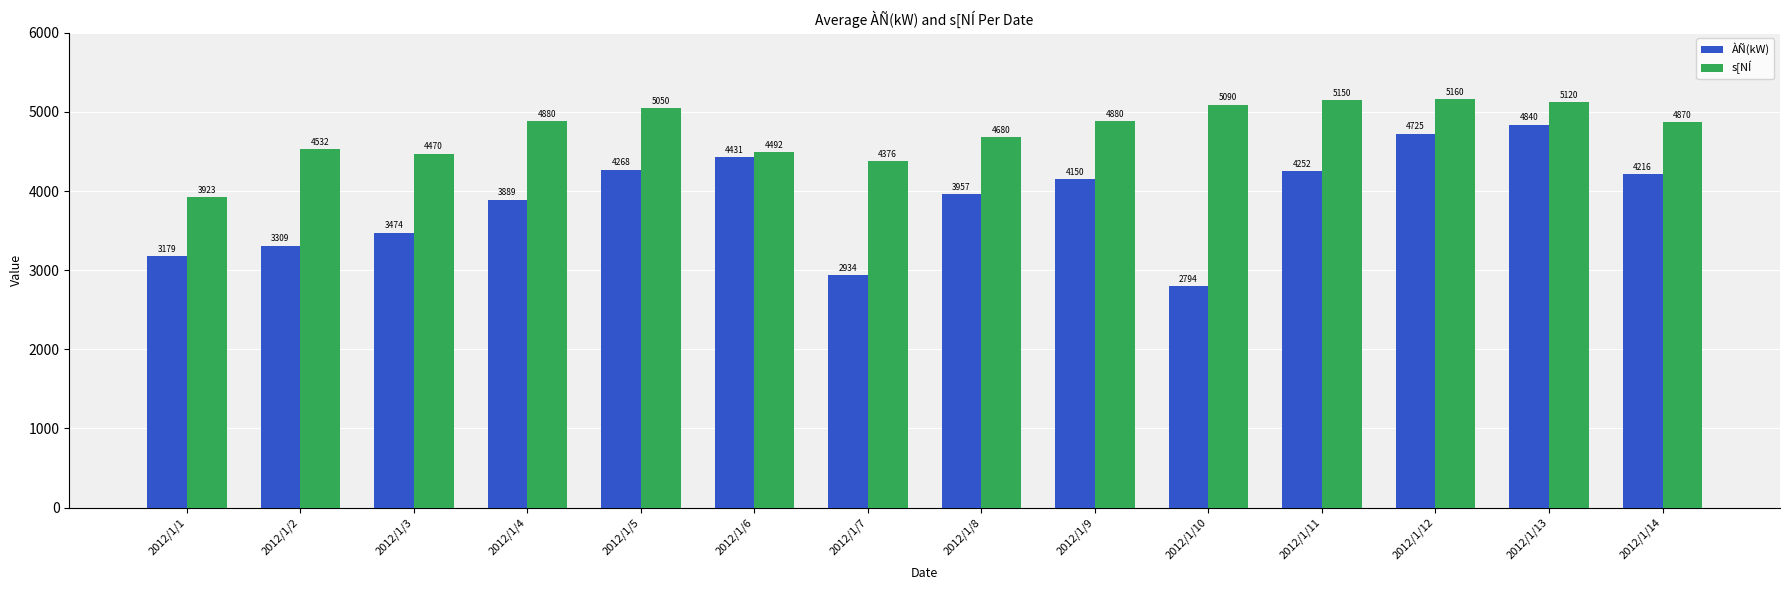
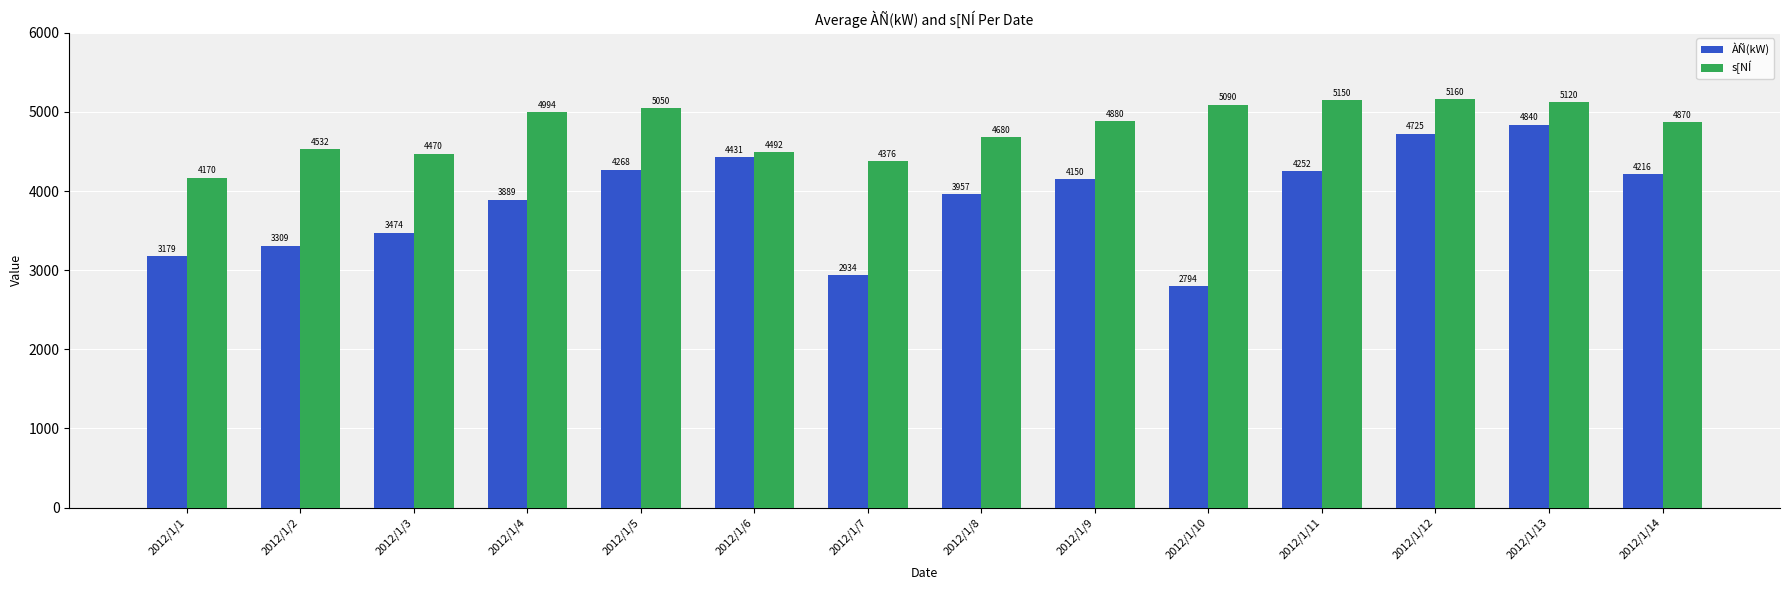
  {
    "ÀÑ(kW)": {
      "2012/1/1": 3179,
      "2012/1/2": 3309,
      "2012/1/3": 3474,
      "2012/1/4": 3889,
      "2012/1/5": 4268,
      "2012/1/6": 4431,
      "2012/1/7": 2934,
      "2012/1/8": 3957,
      "2012/1/9": 4150,
      "2012/1/10": 2794,
      "2012/1/11": 4252,
      "2012/1/12": 4725,
      "2012/1/13": 4840,
      "2012/1/14": 4216
    },
    "s[NÍ": {
-     "2012/1/1": 3923,
+     "2012/1/1": 4170,
      "2012/1/2": 4532,
      "2012/1/3": 4470,
-     "2012/1/4": 4880,
+     "2012/1/4": 4994,
      "2012/1/5": 5050,
      "2012/1/6": 4492,
      "2012/1/7": 4376,
      "2012/1/8": 4680,
      "2012/1/9": 4880,
      "2012/1/10": 5090,
      "2012/1/11": 5150,
      "2012/1/12": 5160,
      "2012/1/13": 5120,
      "2012/1/14": 4870
    }
  }
